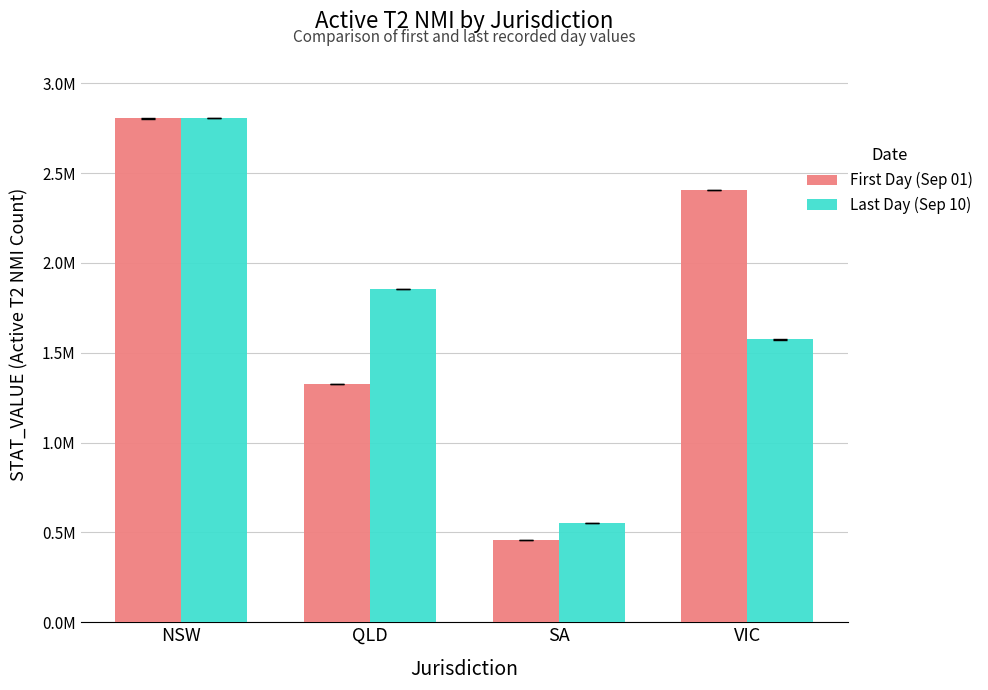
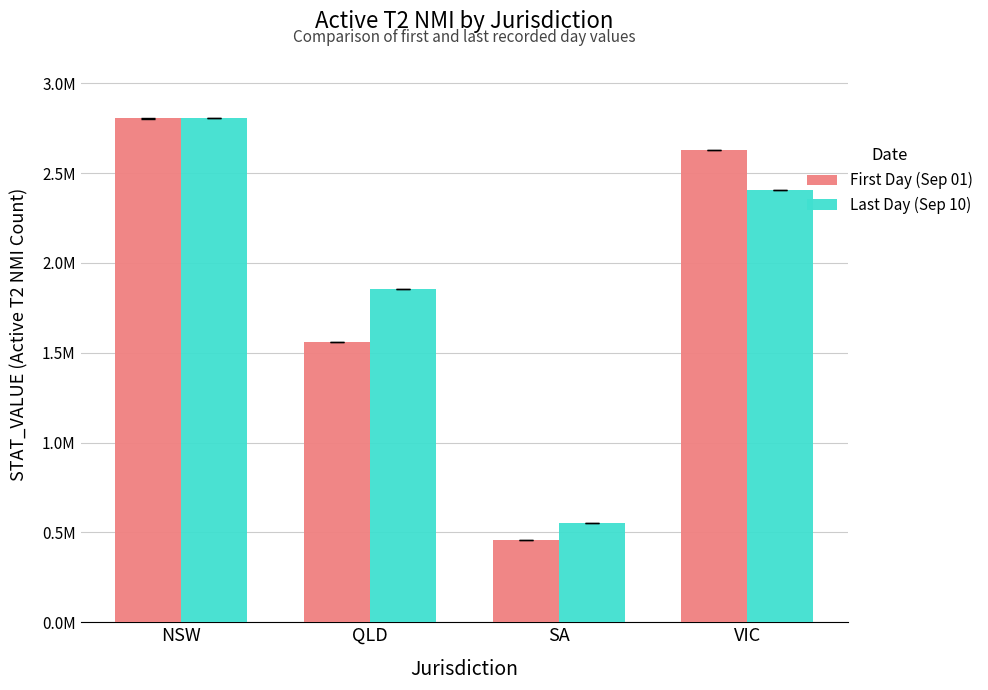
  {
    "First Day (Sep 01)": {
      "NSW": 2800000,
-     "QLD": 1330000,
+     "QLD": 1560000,
      "SA": 460000,
-     "VIC": 2410000
+     "VIC": 2630000
    },
    "Last Day (Sep 10)": {
      "NSW": 2810000,
      "QLD": 1860000,
      "SA": 550000,
-     "VIC": 1570000
+     "VIC": 2410000
    }
  }
